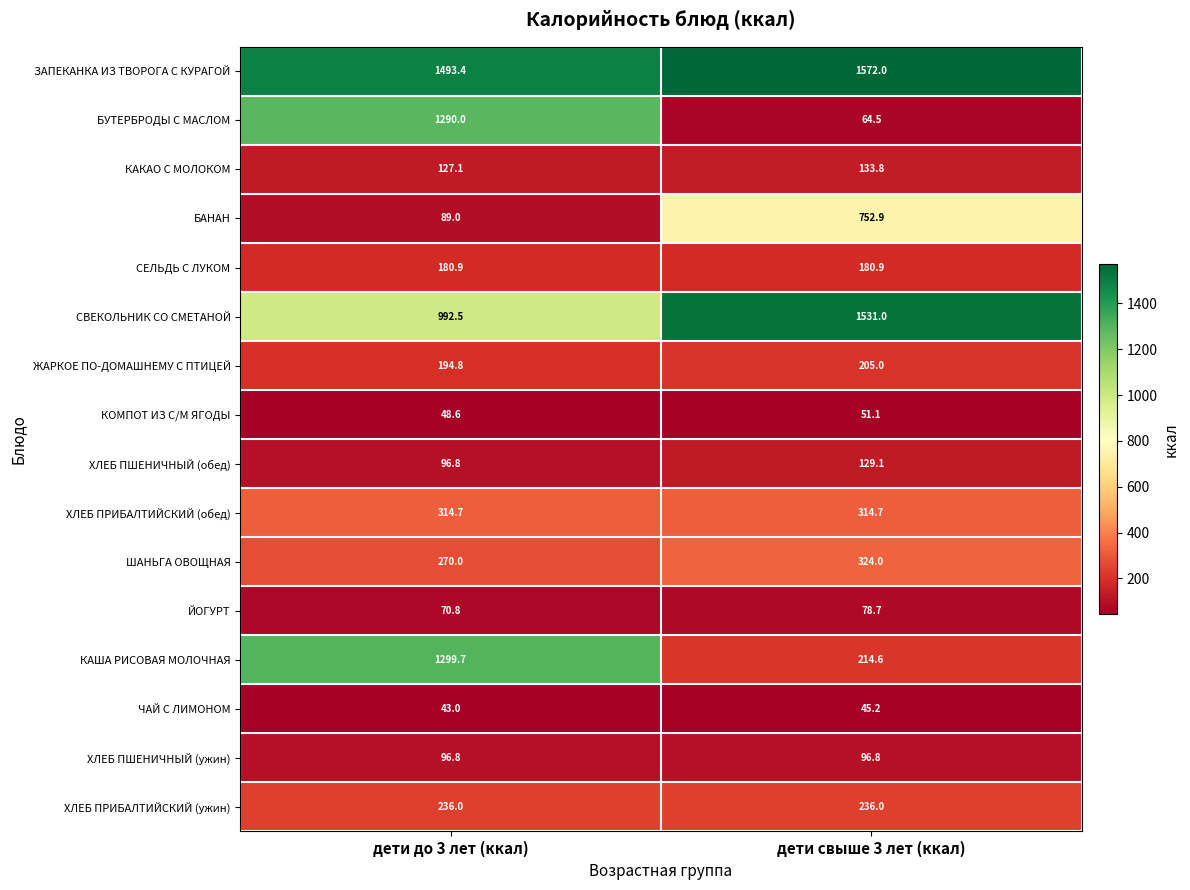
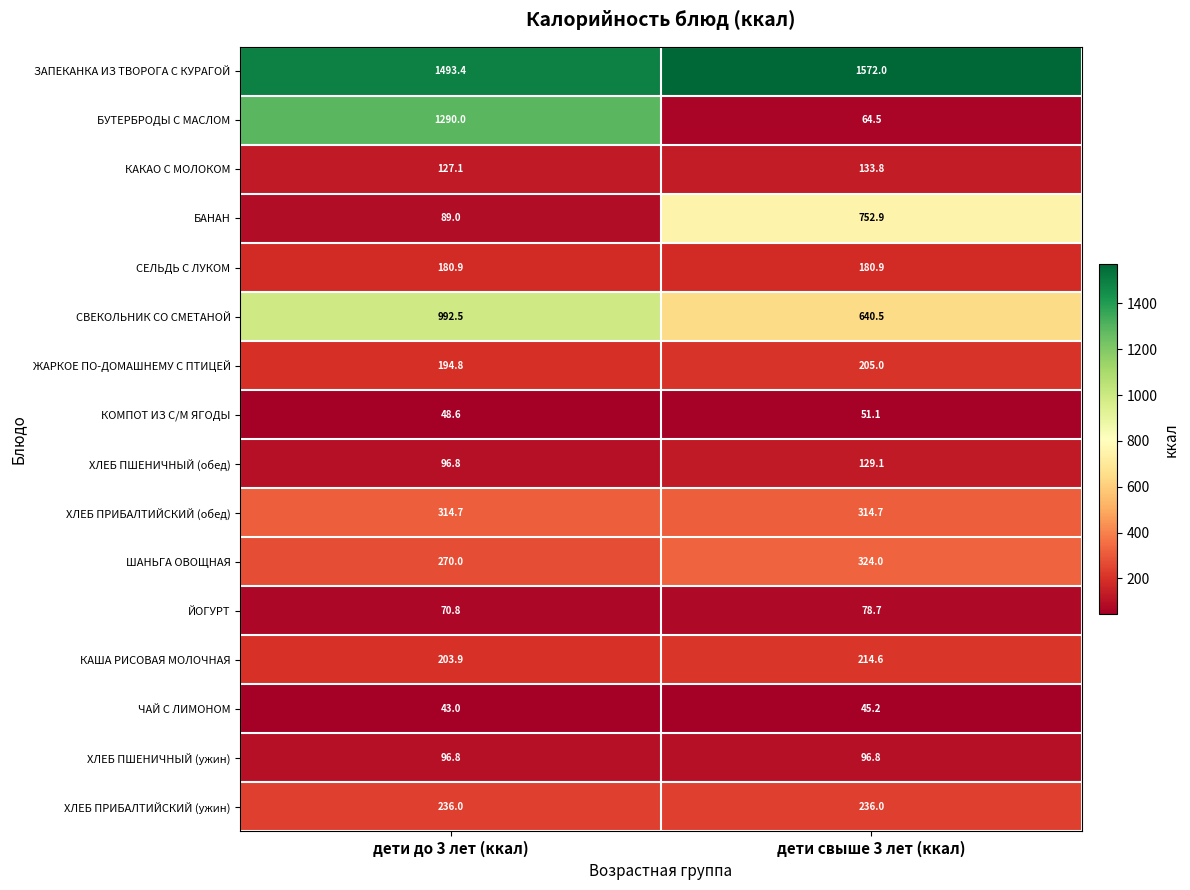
  {
    "ЗАПЕКАНКА ИЗ ТВОРОГА С КУРАГОЙ": {
      "дети до 3 лет (ккал)": 1493.4,
      "дети свыше 3 лет (ккал)": 1572.0
    },
    "БУТЕРБРОДЫ С МАСЛОМ": {
      "дети до 3 лет (ккал)": 1290.0,
      "дети свыше 3 лет (ккал)": 64.5
    },
    "КАКАО С МОЛОКОМ": {
      "дети до 3 лет (ккал)": 127.1,
      "дети свыше 3 лет (ккал)": 133.8
    },
    "БАНАН": {
      "дети до 3 лет (ккал)": 89.0,
      "дети свыше 3 лет (ккал)": 752.9
    },
    "СЕЛЬДЬ С ЛУКОМ": {
      "дети до 3 лет (ккал)": 180.9,
      "дети свыше 3 лет (ккал)": 180.9
    },
    "СВЕКОЛЬНИК СО СМЕТАНОЙ": {
      "дети до 3 лет (ккал)": 992.5,
-     "дети свыше 3 лет (ккал)": 1531.0
+     "дети свыше 3 лет (ккал)": 640.5
    },
    "ЖАРКОЕ ПО-ДОМАШНЕМУ С ПТИЦЕЙ": {
      "дети до 3 лет (ккал)": 194.8,
      "дети свыше 3 лет (ккал)": 205.0
    },
    "КОМПОТ ИЗ С/М ЯГОДЫ": {
      "дети до 3 лет (ккал)": 48.6,
      "дети свыше 3 лет (ккал)": 51.1
    },
    "ХЛЕБ ПШЕНИЧНЫЙ (обед)": {
      "дети до 3 лет (ккал)": 96.8,
      "дети свыше 3 лет (ккал)": 129.1
    },
    "ХЛЕБ ПРИБАЛТИЙСКИЙ (обед)": {
      "дети до 3 лет (ккал)": 314.7,
      "дети свыше 3 лет (ккал)": 314.7
    },
    "ШАНЬГА ОВОЩНАЯ": {
      "дети до 3 лет (ккал)": 270.0,
      "дети свыше 3 лет (ккал)": 324.0
    },
    "ЙОГУРТ": {
      "дети до 3 лет (ккал)": 70.8,
      "дети свыше 3 лет (ккал)": 78.7
    },
    "КАША РИСОВАЯ МОЛОЧНАЯ": {
-     "дети до 3 лет (ккал)": 1299.7,
+     "дети до 3 лет (ккал)": 203.9,
      "дети свыше 3 лет (ккал)": 214.6
    },
    "ЧАЙ С ЛИМОНОМ": {
      "дети до 3 лет (ккал)": 43.0,
      "дети свыше 3 лет (ккал)": 45.2
    },
    "ХЛЕБ ПШЕНИЧНЫЙ (ужин)": {
      "дети до 3 лет (ккал)": 96.8,
      "дети свыше 3 лет (ккал)": 96.8
    },
    "ХЛЕБ ПРИБАЛТИЙСКИЙ (ужин)": {
      "дети до 3 лет (ккал)": 236.0,
      "дети свыше 3 лет (ккал)": 236.0
    }
  }
